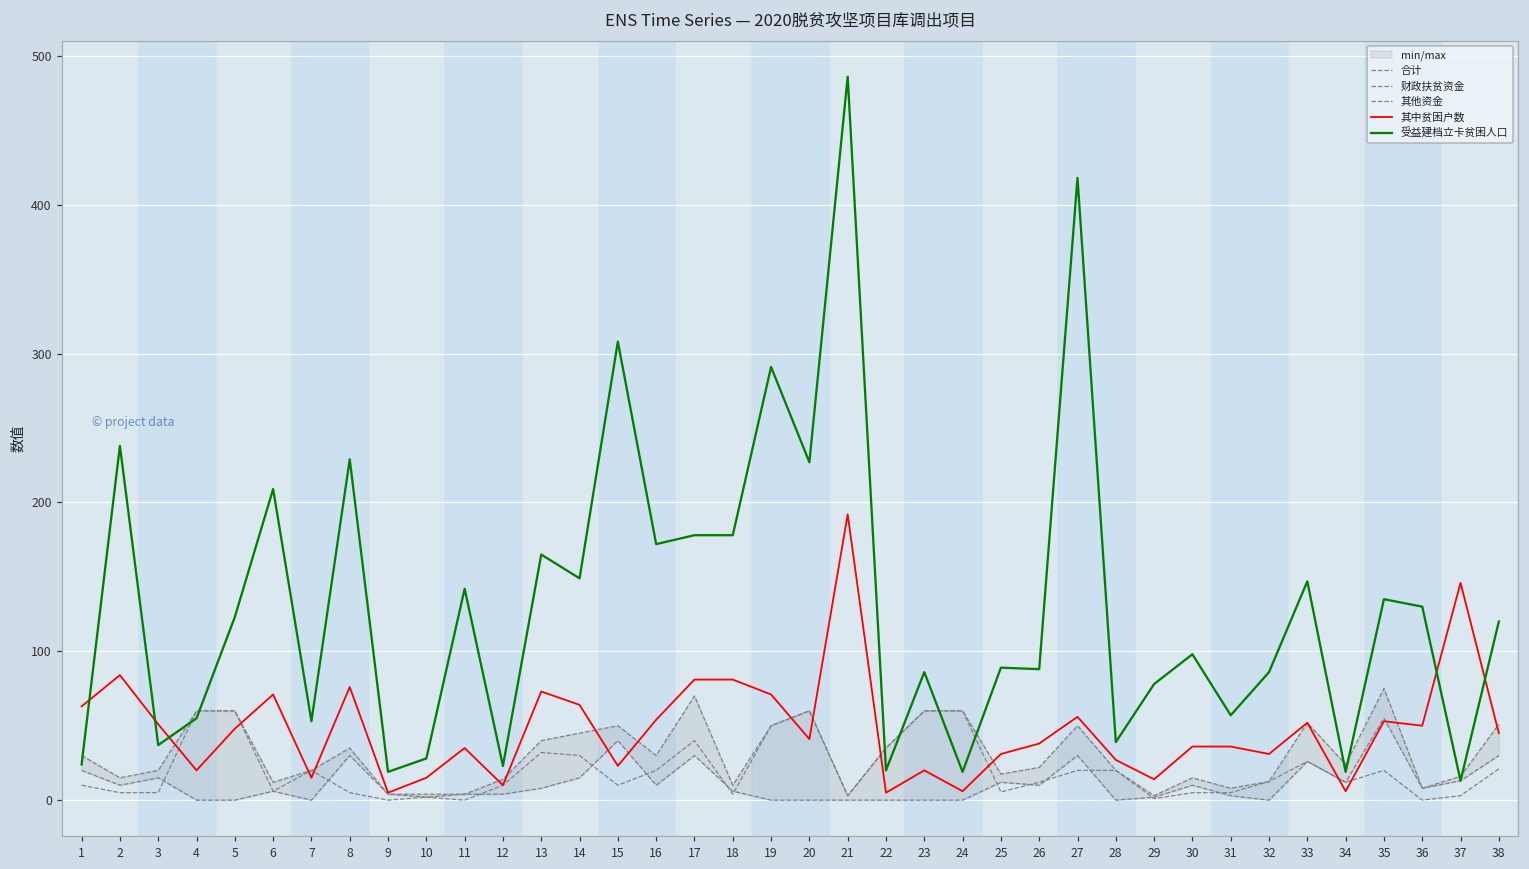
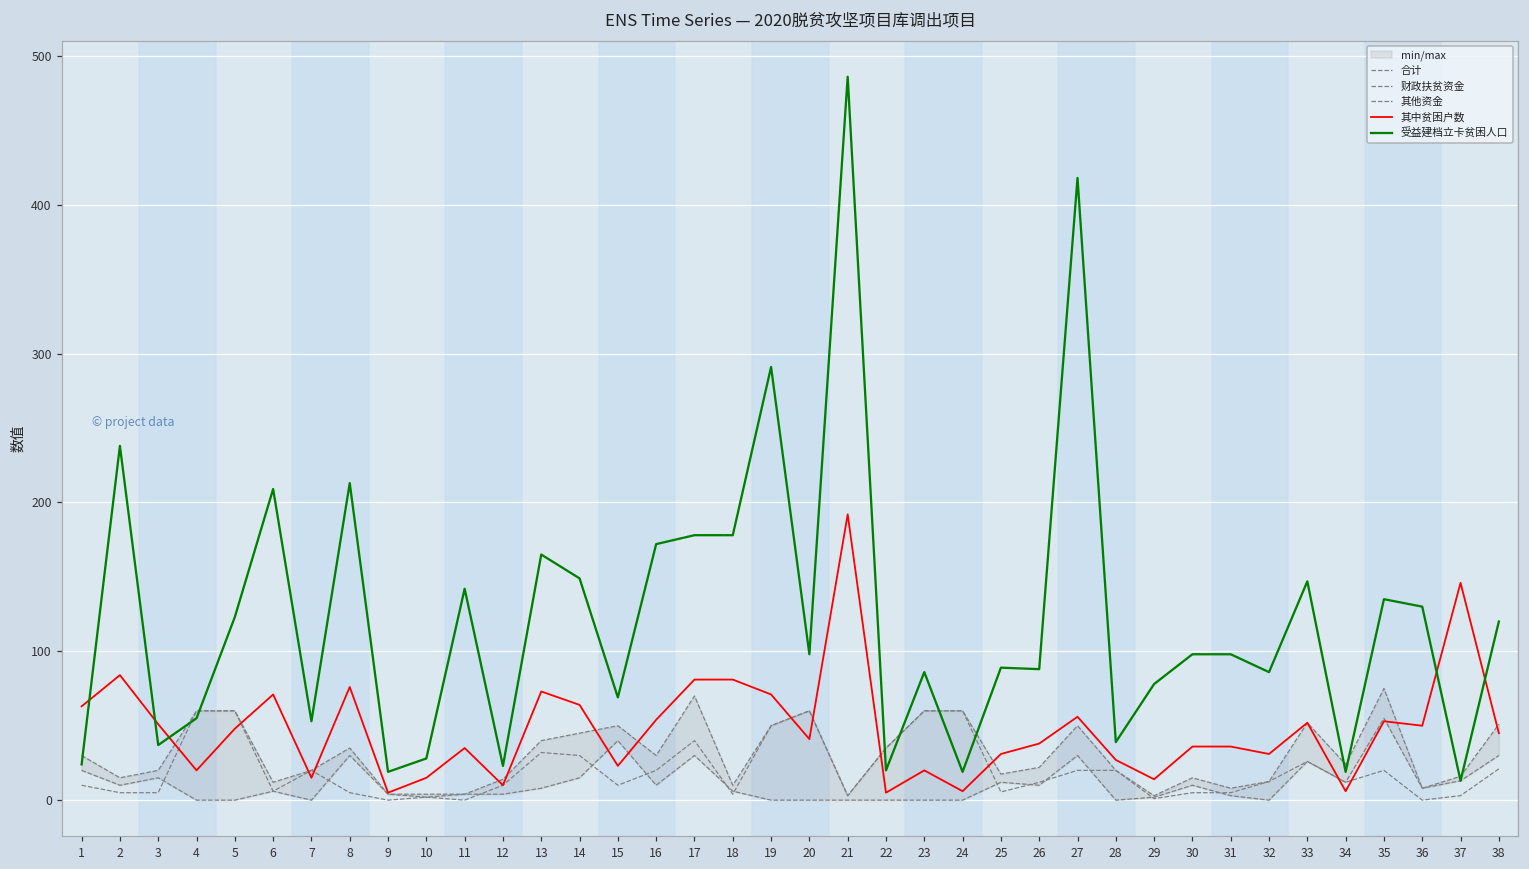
  {
    "其中贫困户数": {
      "1": 63,
      "2": 84,
      "3": 51,
      "4": 20,
      "5": 48,
      "6": 71,
      "7": 15,
      "8": 76,
      "10": 15,
      "11": 35,
      "13": 73,
      "14": 64,
      "15": 23,
      "16": 54,
      "17": 81,
      "18": 81,
      "19": 71,
      "20": 41,
      "21": 192,
      "22": 5,
      "23": 20,
      "24": 6,
      "25": 31,
      "26": 38,
      "27": 56,
      "28": 27,
      "29": 14,
      "30": 36,
      "31": 36,
      "32": 31,
      "34": 6,
      "35": 53,
      "36": 50,
      "37": 146,
      "38": 45
    },
    "受益建档立卡贫困人口": {
      "1": 24,
      "2": 238,
      "3": 37,
      "4": 55,
      "5": 123,
      "6": 209,
      "7": 53,
-     "8": 229,
+     "8": 213,
      "9": 19,
      "10": 28,
      "11": 142,
      "12": 23,
      "13": 165,
      "14": 149,
-     "15": 308,
+     "15": 69,
      "16": 172,
      "17": 178,
      "18": 178,
      "19": 291,
-     "20": 227,
+     "20": 98,
      "21": 486,
      "22": 20,
      "23": 86,
      "24": 19,
      "25": 89,
      "26": 88,
      "27": 418,
      "28": 39,
      "29": 78,
      "30": 98,
-     "31": 57,
+     "31": 98,
      "32": 86,
      "33": 147,
      "34": 19,
      "35": 135,
      "36": 130,
      "38": 120
    }
  }
